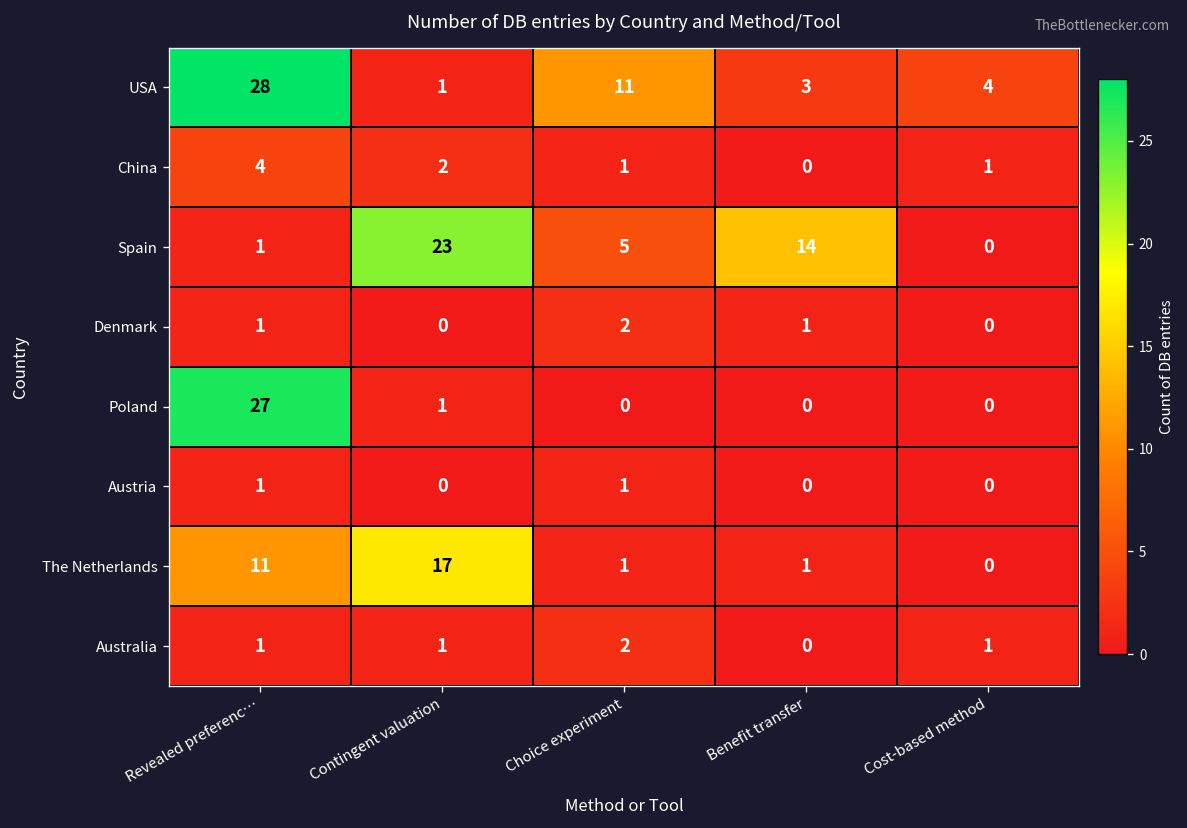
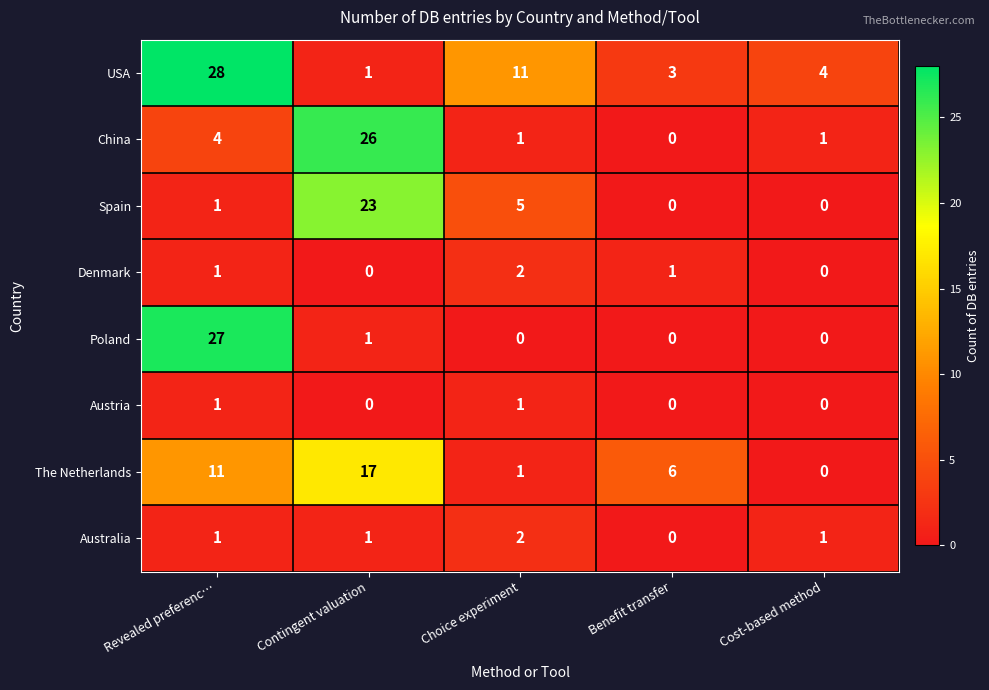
  {
    "USA": {
      "Revealed preferenc…": 28,
      "Contingent valuation": 1,
      "Choice experiment": 11,
      "Benefit transfer": 3,
      "Cost-based method": 4
    },
    "China": {
      "Revealed preferenc…": 4,
-     "Contingent valuation": 2,
+     "Contingent valuation": 26,
      "Choice experiment": 1,
      "Benefit transfer": 0,
      "Cost-based method": 1
    },
    "Spain": {
      "Revealed preferenc…": 1,
      "Contingent valuation": 23,
      "Choice experiment": 5,
-     "Benefit transfer": 14,
+     "Benefit transfer": 0,
      "Cost-based method": 0
    },
    "Denmark": {
      "Revealed preferenc…": 1,
      "Contingent valuation": 0,
      "Choice experiment": 2,
      "Benefit transfer": 1,
      "Cost-based method": 0
    },
    "Poland": {
      "Revealed preferenc…": 27,
      "Contingent valuation": 1,
      "Choice experiment": 0,
      "Benefit transfer": 0,
      "Cost-based method": 0
    },
    "Austria": {
      "Revealed preferenc…": 1,
      "Contingent valuation": 0,
      "Choice experiment": 1,
      "Benefit transfer": 0,
      "Cost-based method": 0
    },
    "The Netherlands": {
      "Revealed preferenc…": 11,
      "Contingent valuation": 17,
      "Choice experiment": 1,
-     "Benefit transfer": 1,
+     "Benefit transfer": 6,
      "Cost-based method": 0
    },
    "Australia": {
      "Revealed preferenc…": 1,
      "Contingent valuation": 1,
      "Choice experiment": 2,
      "Benefit transfer": 0,
      "Cost-based method": 1
    }
  }
